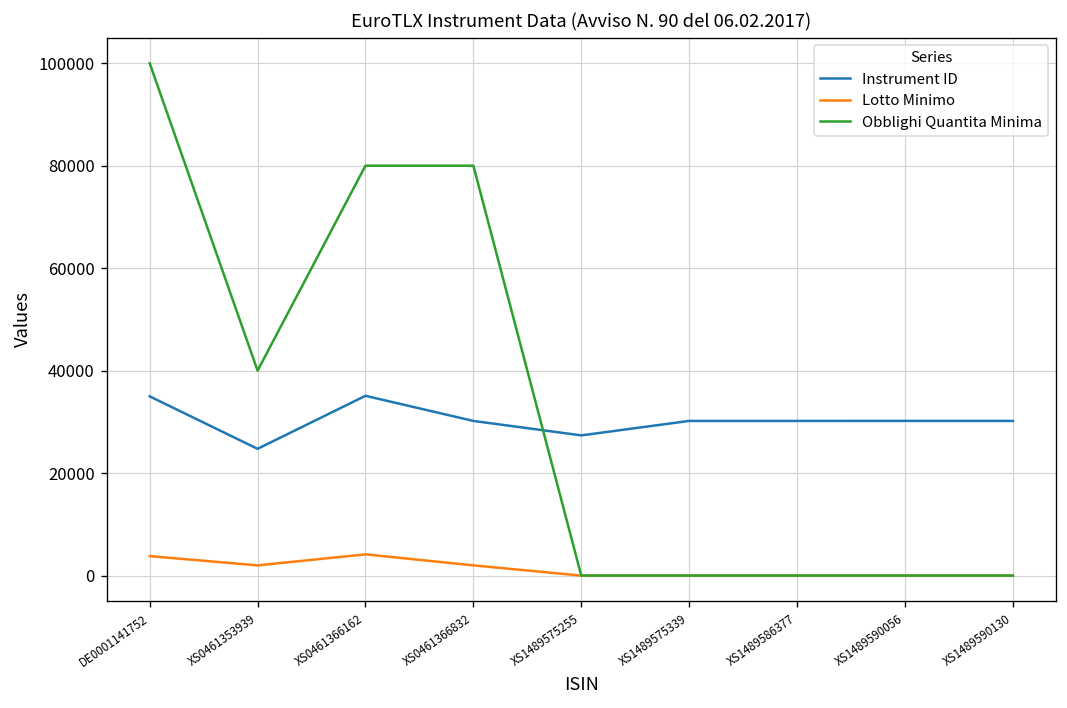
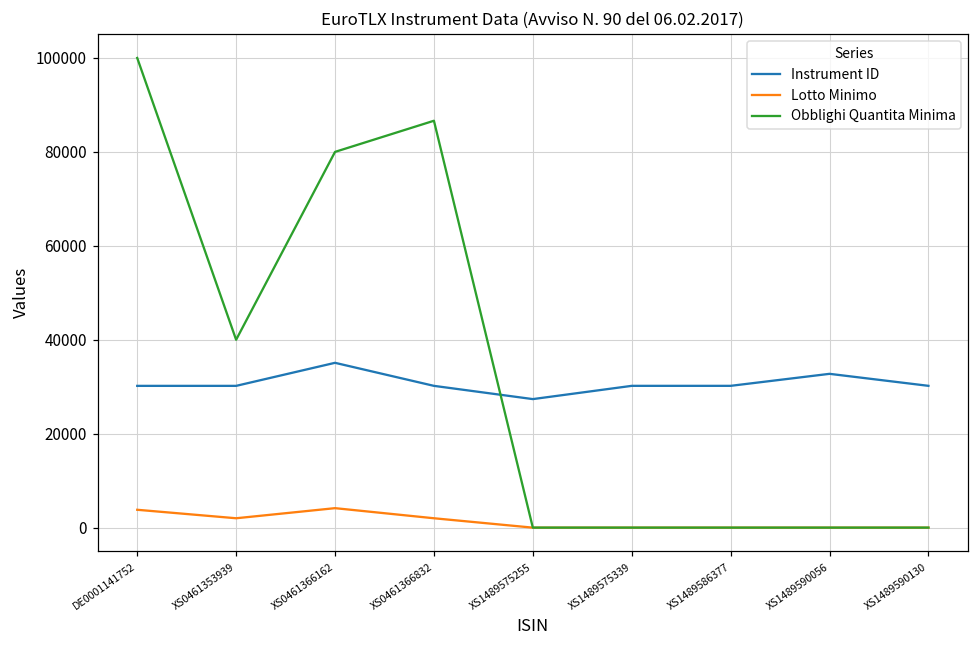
  {
    "Instrument ID": {
-     "DE0001141752": 35000,
-     "XS0461353939": 25000,
+     "DE0001141752": 30000,
+     "XS0461353939": 30000,
      "XS0461366162": 35000,
      "XS0461366832": 30000,
      "XS1489575255": 27000,
      "XS1489575339": 30000,
      "XS1489586377": 30000,
-     "XS1489590056": 30000,
+     "XS1489590056": 33000,
      "XS1489590130": 30000
    },
    "Lotto Minimo": {
      "DE0001141752": 4000,
      "XS0461353939": 2000,
      "XS0461366162": 4000,
      "XS0461366832": 2000
    },
    "Obblighi Quantita Minima": {
      "DE0001141752": 100000,
      "XS0461353939": 40000,
      "XS0461366162": 80000,
-     "XS0461366832": 80000
+     "XS0461366832": 87000
    }
  }
